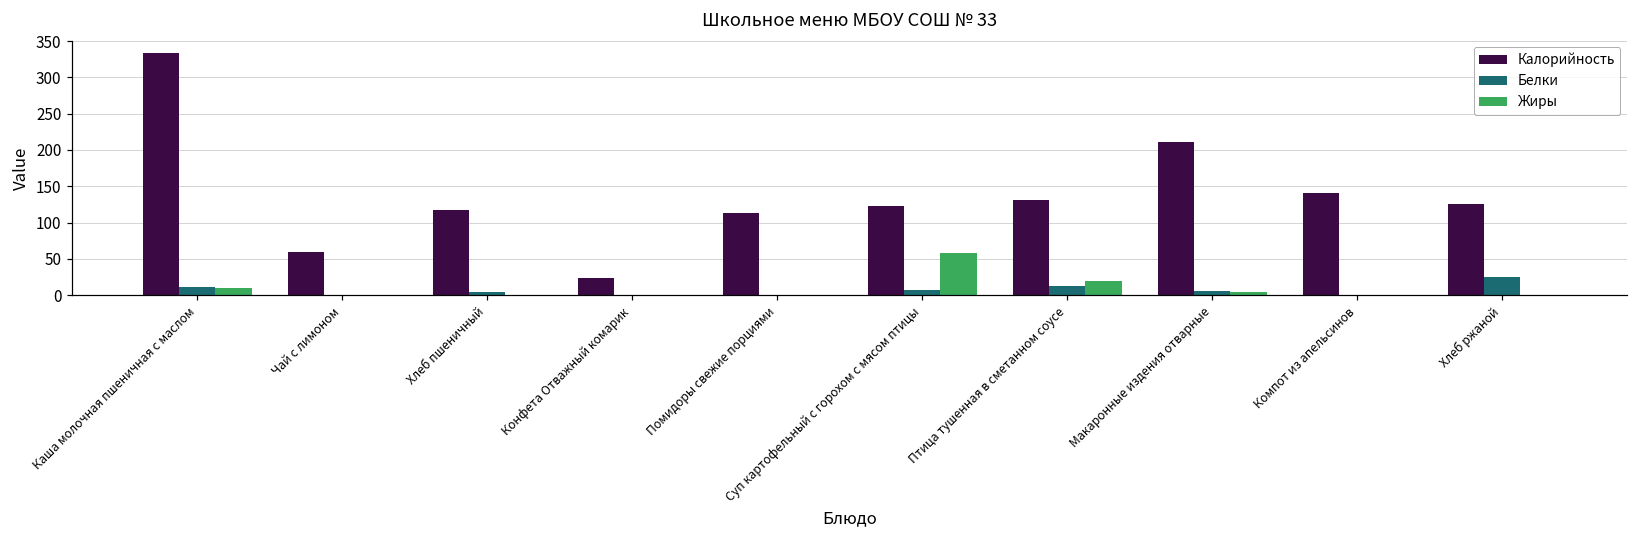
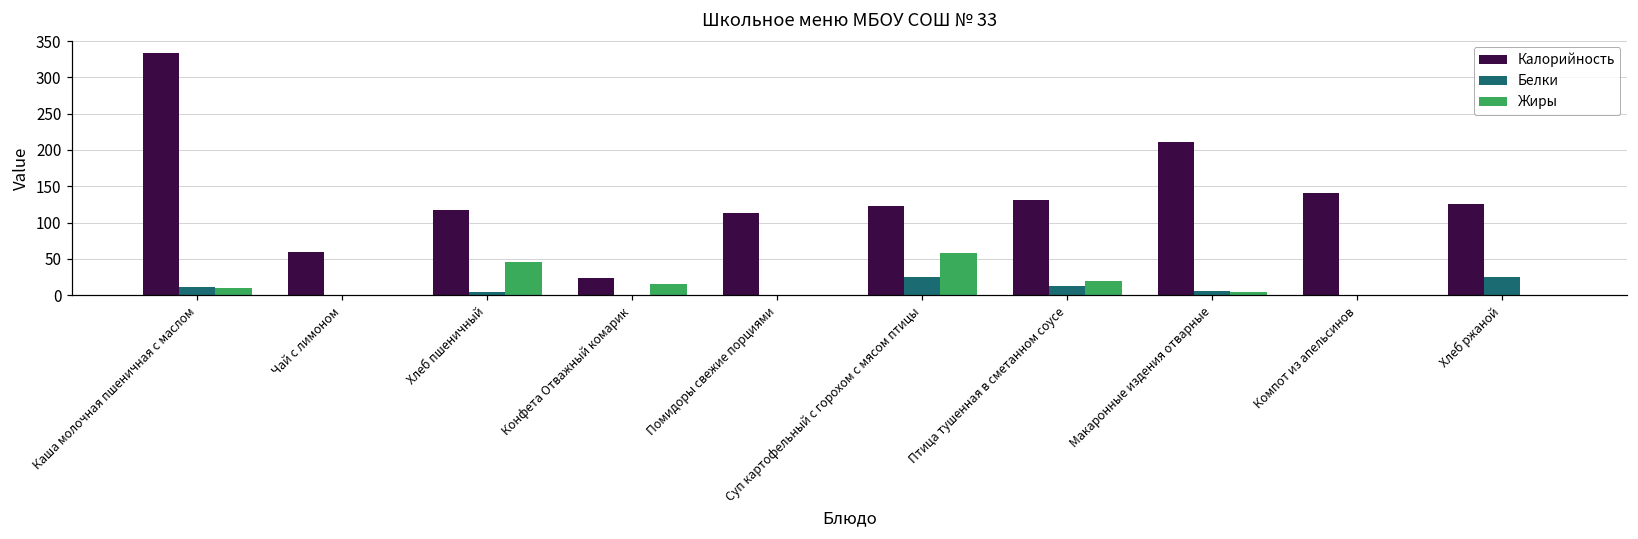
  {
    "Калорийность": {
      "Каша молочная пшеничная с маслом": 330,
      "Чай с лимоном": 60,
      "Хлеб пшеничный": 120,
      "Конфета Отважный комарик": 20,
      "Помидоры свежие порциями": 110,
      "Суп картофельный с горохом с мясом птицы": 120,
      "Птица тушенная в сметанном соусе": 130,
      "Макаронные издения отварные": 210,
      "Компот из апельсинов": 140,
      "Хлеб ржаной": 130
    },
    "Белки": {
      "Каша молочная пшеничная с маслом": 10,
      "Хлеб пшеничный": 0,
      "Конфета Отважный комарик": 0,
-     "Суп картофельный с горохом с мясом птицы": 10,
+     "Суп картофельный с горохом с мясом птицы": 20,
      "Птица тушенная в сметанном соусе": 10,
      "Макаронные издения отварные": 10,
      "Хлеб ржаной": 20
    },
    "Жиры": {
      "Каша молочная пшеничная с маслом": 10,
-     "Хлеб пшеничный": 0,
-     "Конфета Отважный комарик": 0,
+     "Хлеб пшеничный": 40,
+     "Конфета Отважный комарик": 10,
      "Суп картофельный с горохом с мясом птицы": 60,
      "Птица тушенная в сметанном соусе": 20,
      "Макаронные издения отварные": 0
    }
  }
